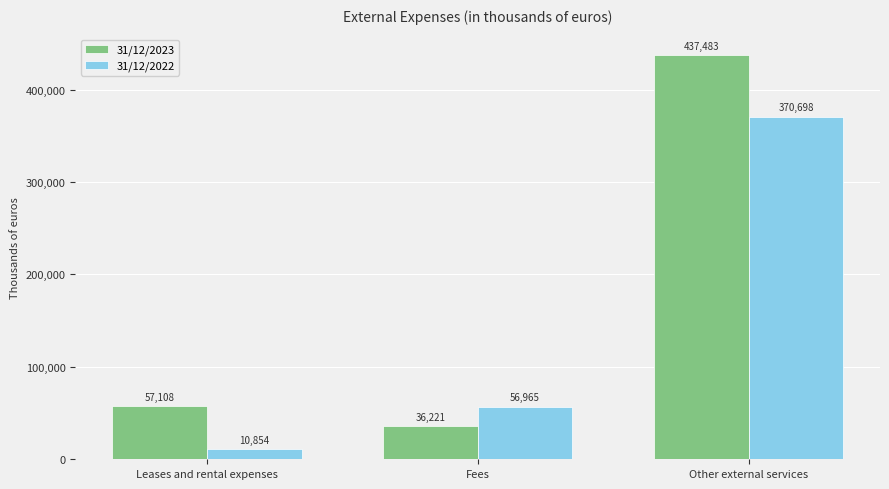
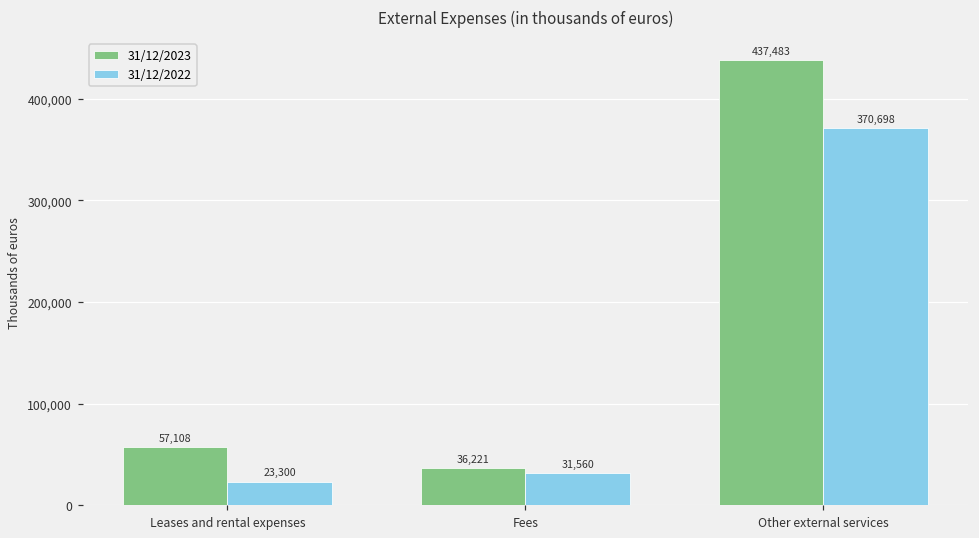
  {
    "31/12/2023": {
      "Leases and rental expenses": "57,108",
      "Fees": "36,221",
      "Other external services": "437,483"
    },
    "31/12/2022": {
-     "Leases and rental expenses": "10,854",
-     "Fees": "56,965",
+     "Leases and rental expenses": "23,300",
+     "Fees": "31,560",
      "Other external services": "370,698"
    }
  }
